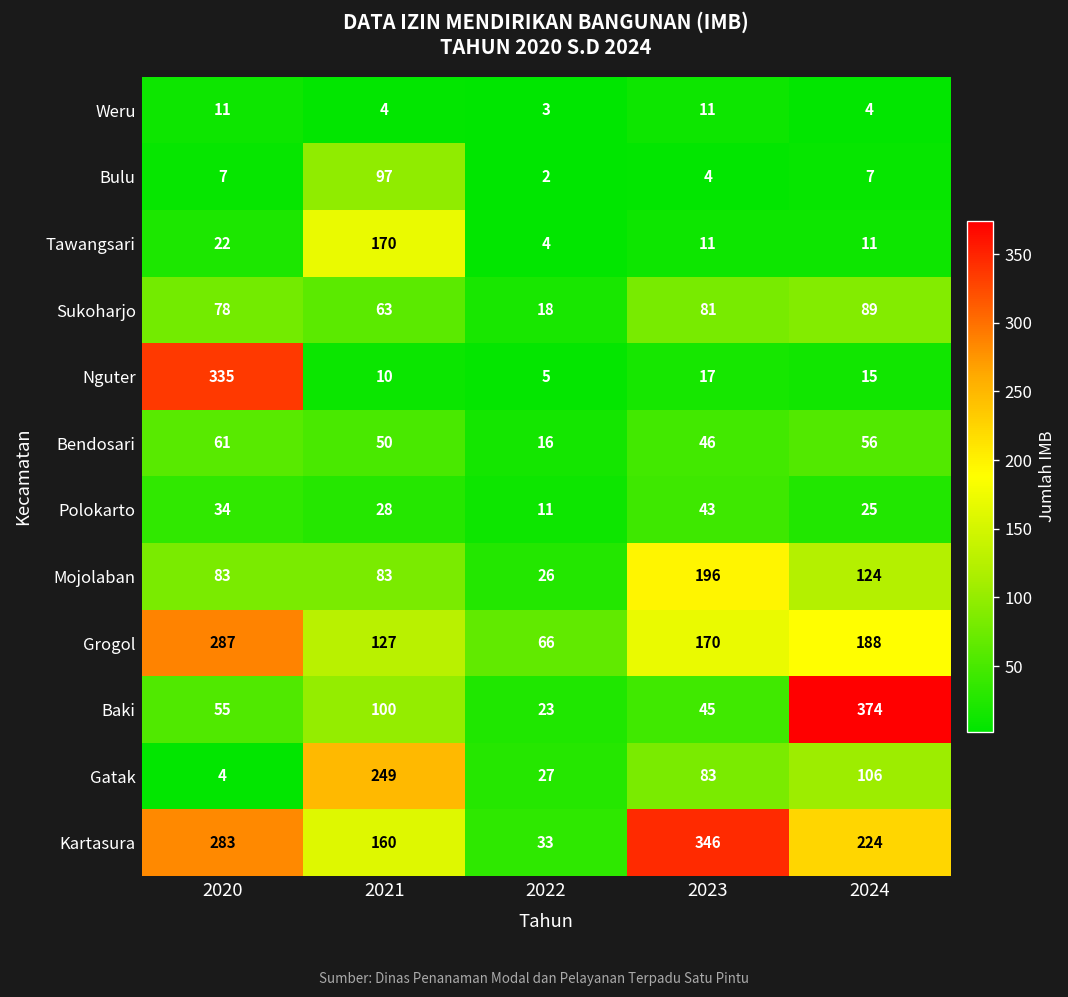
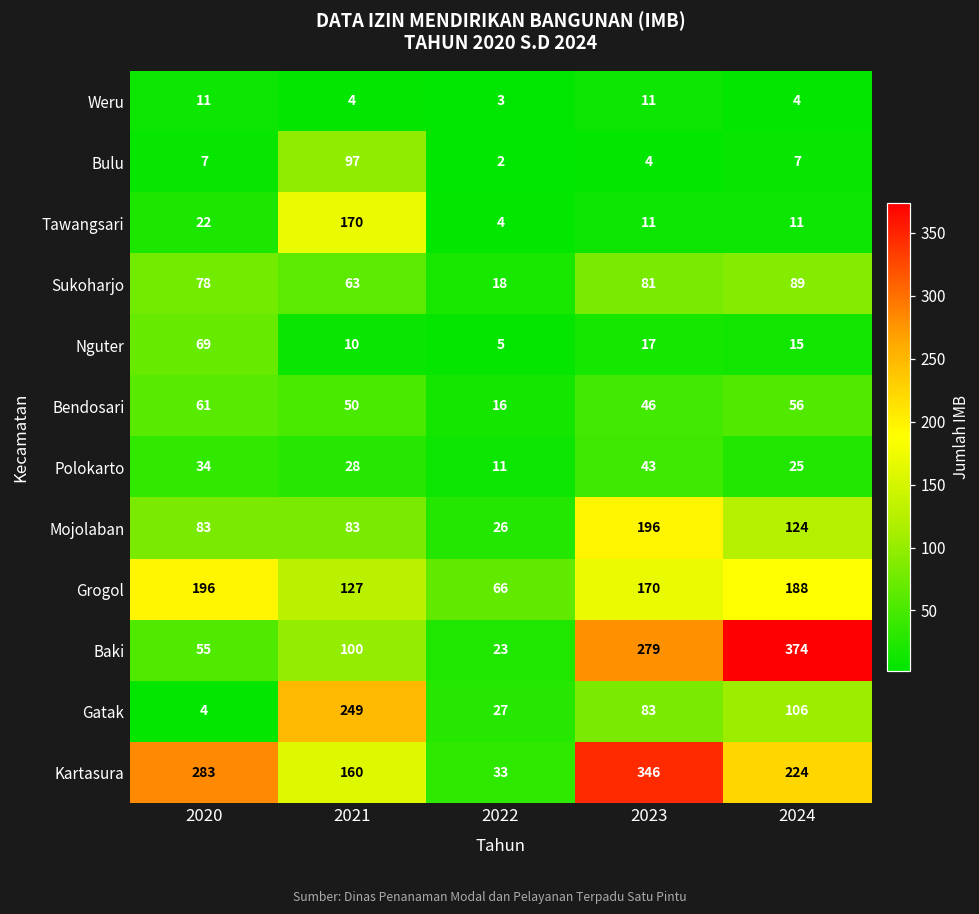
  {
    "Weru": {
      "2020": 11,
      "2021": 4,
      "2022": 3,
      "2023": 11,
      "2024": 4
    },
    "Bulu": {
      "2020": 7,
      "2021": 97,
      "2022": 2,
      "2023": 4,
      "2024": 7
    },
    "Tawangsari": {
      "2020": 22,
      "2021": 170,
      "2022": 4,
      "2023": 11,
      "2024": 11
    },
    "Sukoharjo": {
      "2020": 78,
      "2021": 63,
      "2022": 18,
      "2023": 81,
      "2024": 89
    },
    "Nguter": {
-     "2020": 335,
+     "2020": 69,
      "2021": 10,
      "2022": 5,
      "2023": 17,
      "2024": 15
    },
    "Bendosari": {
      "2020": 61,
      "2021": 50,
      "2022": 16,
      "2023": 46,
      "2024": 56
    },
    "Polokarto": {
      "2020": 34,
      "2021": 28,
      "2022": 11,
      "2023": 43,
      "2024": 25
    },
    "Mojolaban": {
      "2020": 83,
      "2021": 83,
      "2022": 26,
      "2023": 196,
      "2024": 124
    },
    "Grogol": {
-     "2020": 287,
+     "2020": 196,
      "2021": 127,
      "2022": 66,
      "2023": 170,
      "2024": 188
    },
    "Baki": {
      "2020": 55,
      "2021": 100,
      "2022": 23,
-     "2023": 45,
+     "2023": 279,
      "2024": 374
    },
    "Gatak": {
      "2020": 4,
      "2021": 249,
      "2022": 27,
      "2023": 83,
      "2024": 106
    },
    "Kartasura": {
      "2020": 283,
      "2021": 160,
      "2022": 33,
      "2023": 346,
      "2024": 224
    }
  }
